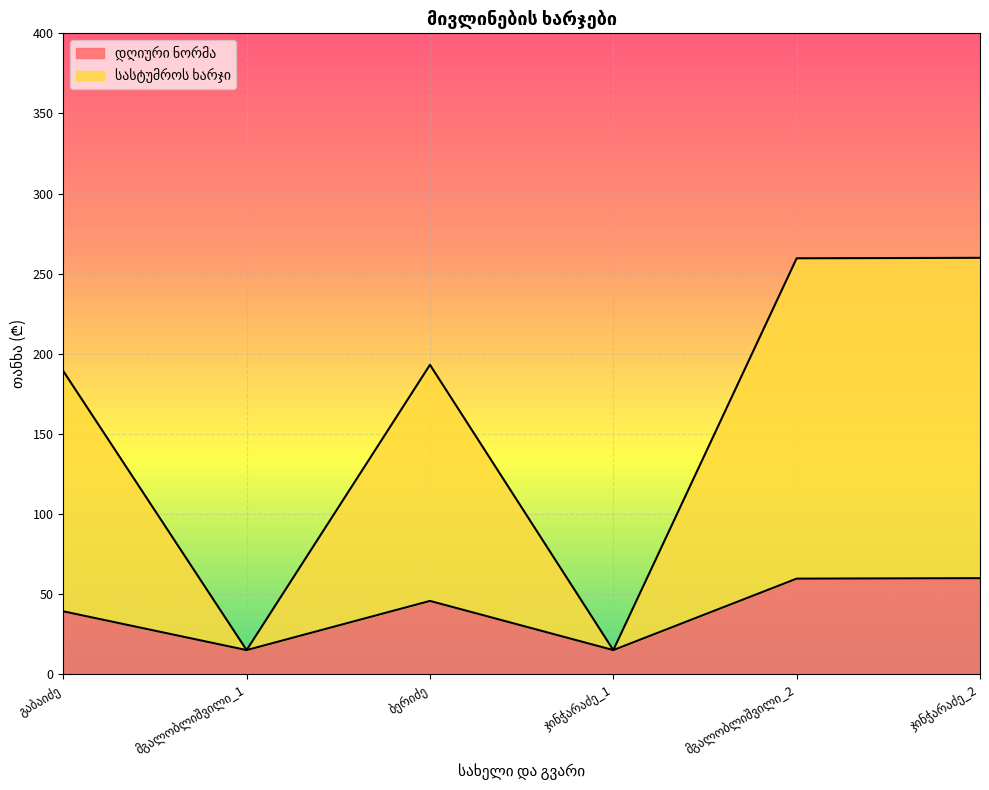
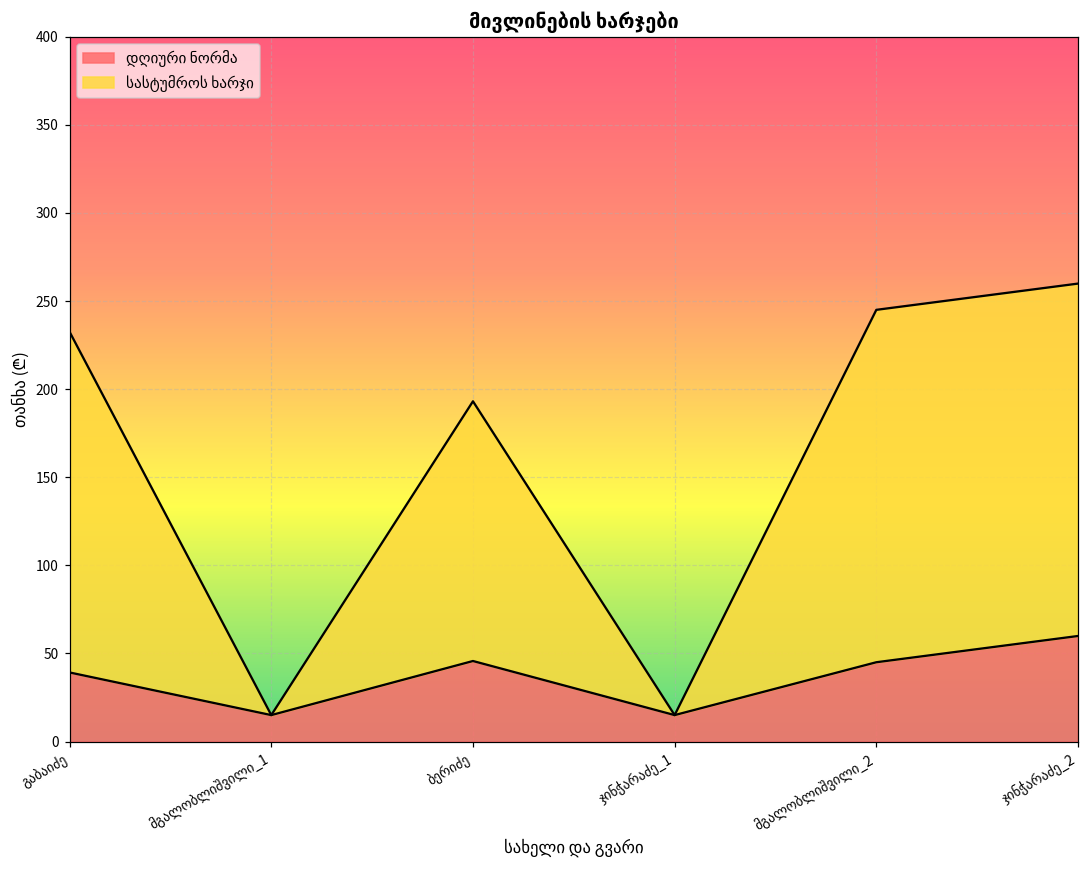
  {
    "დღიური ნორმა": {
      "გაბაიძე": 39,
      "ბერიძე": 46,
-     "მგალობლიშვილი_2": 60,
+     "მგალობლიშვილი_2": 45,
      "ჯინჭარაძე_2": 60
    },
    "სასტუმროს ხარჯი": {
-     "გაბაიძე": 150,
+     "გაბაიძე": 193,
      "ბერიძე": 147,
      "მგალობლიშვილი_2": 200,
      "ჯინჭარაძე_2": 200
    }
  }
